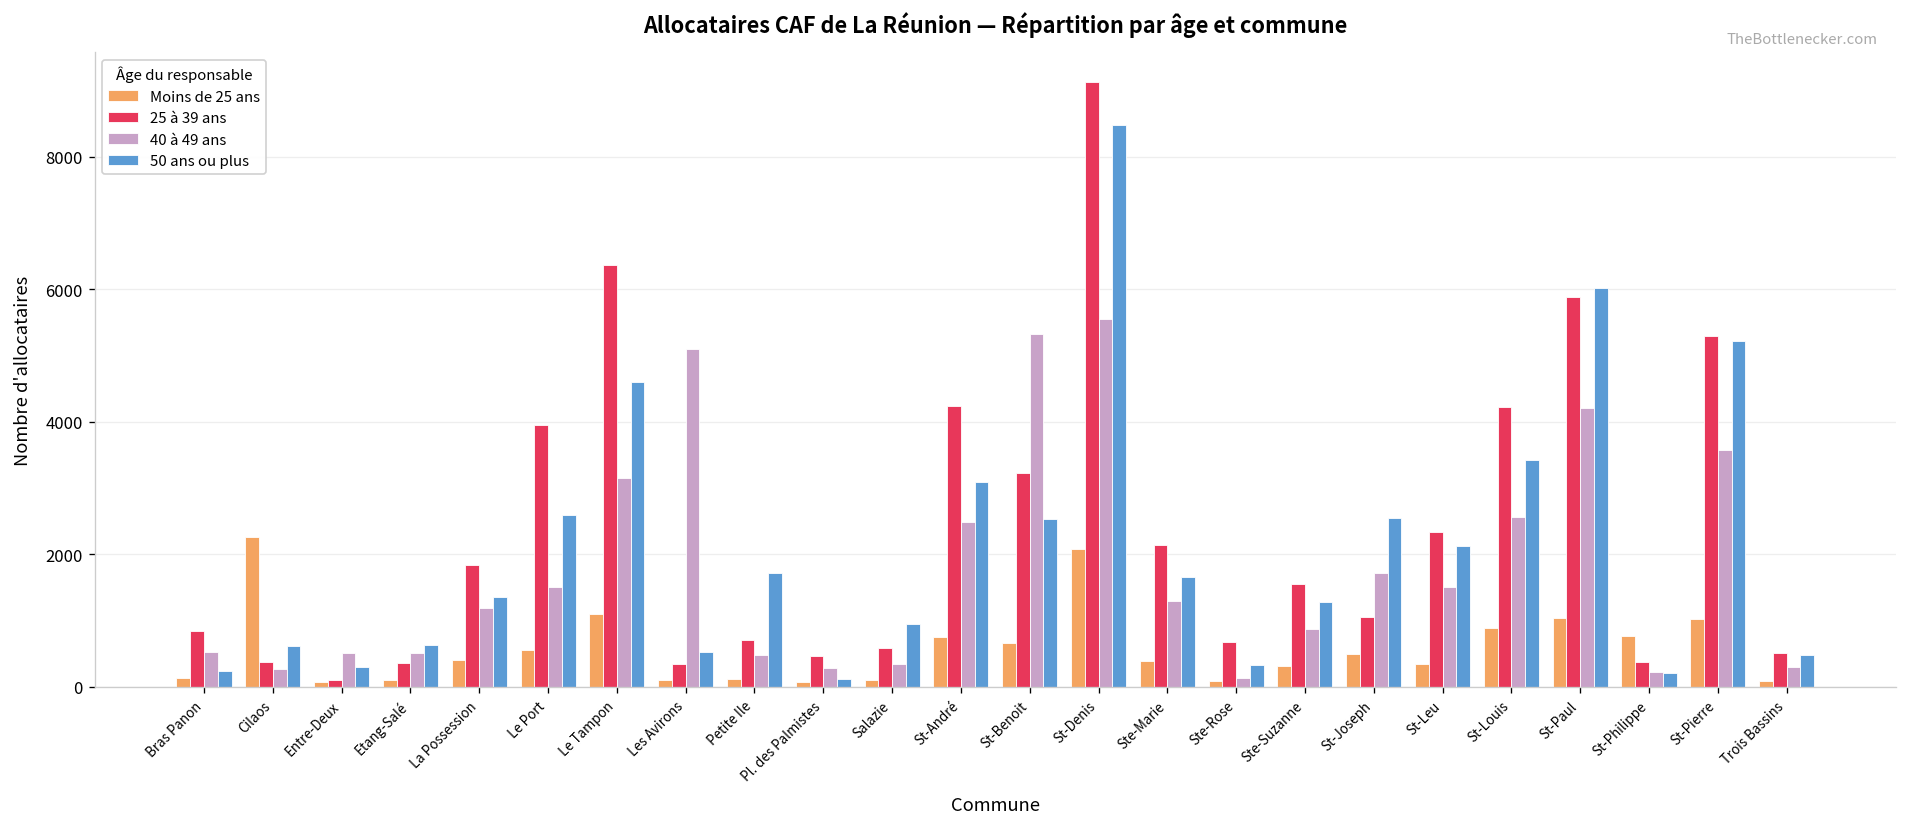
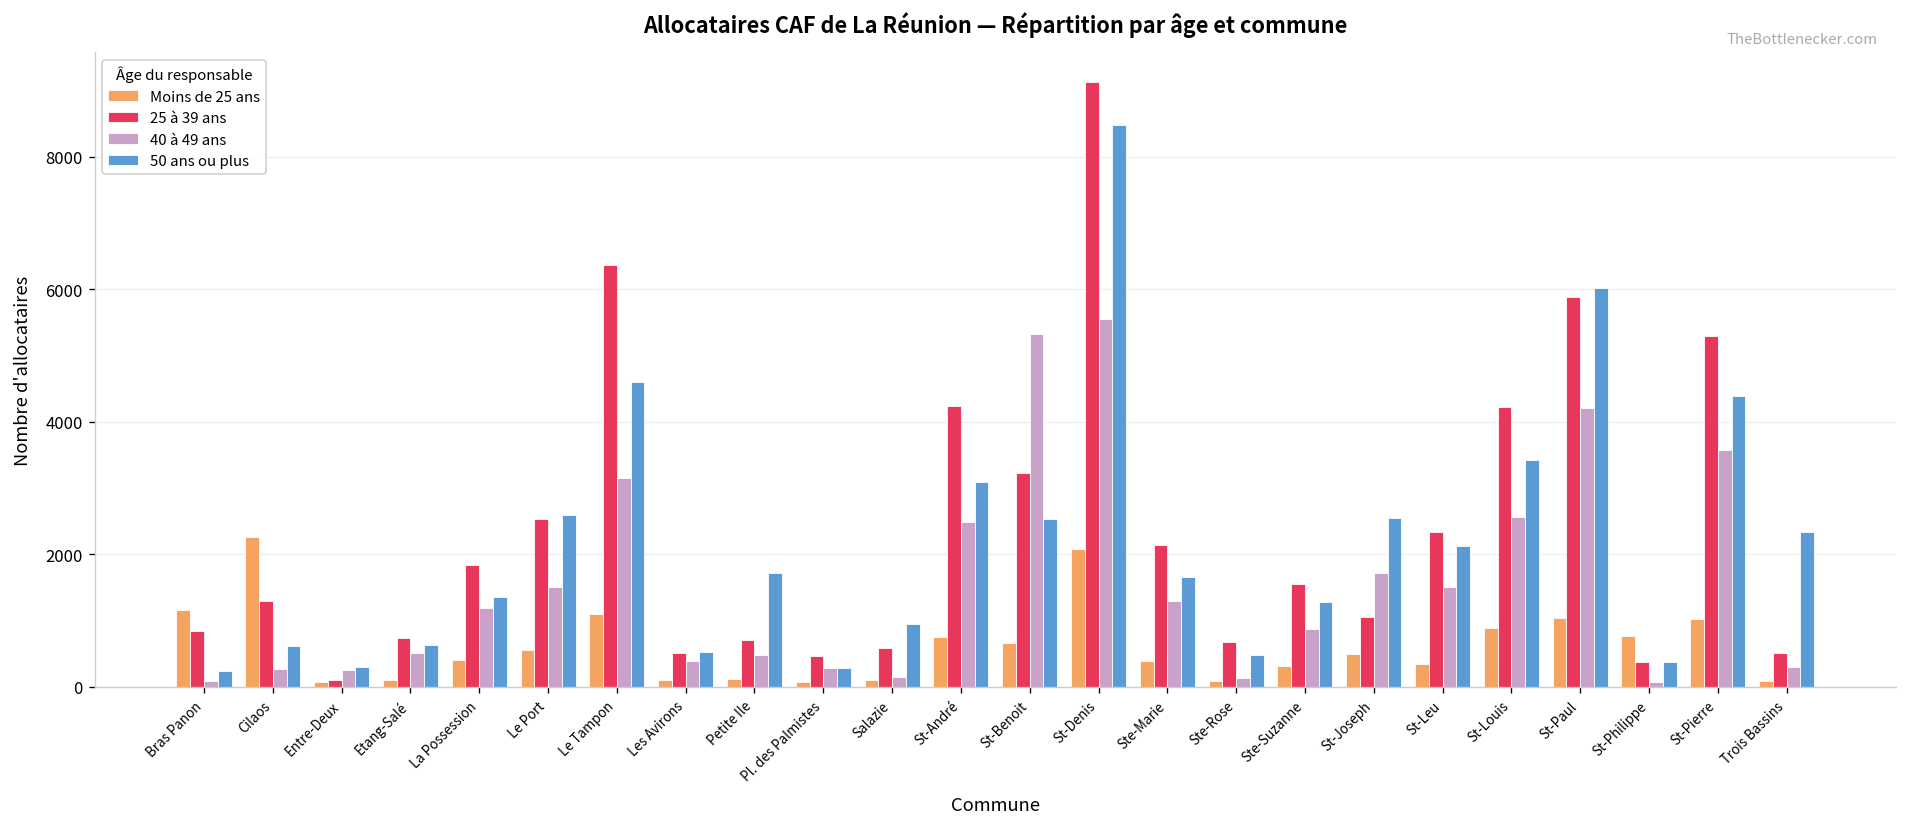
  {
    "Moins de 25 ans": {
-     "Bras Panon": 100,
+     "Bras Panon": 1200,
      "Cilaos": 2300,
      "Entre-Deux": 100,
      "Etang-Salé": 100,
      "La Possession": 400,
      "Le Port": 600,
      "Le Tampon": 1100,
      "Les Avirons": 100,
      "Petite Ile": 100,
      "Pl. des Palmistes": 100,
      "Salazie": 100,
      "St-André": 700,
      "St-Benoit": 700,
      "St-Denis": 2100,
      "Ste-Marie": 400,
      "Ste-Rose": 100,
      "Ste-Suzanne": 300,
      "St-Joseph": 500,
      "St-Leu": 400,
      "St-Louis": 900,
      "St-Paul": 1000,
      "St-Philippe": 800,
      "St-Pierre": 1000,
      "Trois Bassins": 100
    },
    "25 à 39 ans": {
      "Bras Panon": 800,
-     "Cilaos": 400,
+     "Cilaos": 1300,
      "Entre-Deux": 100,
-     "Etang-Salé": 400,
+     "Etang-Salé": 700,
      "La Possession": 1800,
-     "Le Port": 3900,
+     "Le Port": 2500,
      "Le Tampon": 6400,
-     "Les Avirons": 300,
+     "Les Avirons": 500,
      "Petite Ile": 700,
      "Pl. des Palmistes": 500,
      "Salazie": 600,
      "St-André": 4200,
      "St-Benoit": 3200,
      "St-Denis": 9100,
      "Ste-Marie": 2100,
      "Ste-Rose": 700,
      "Ste-Suzanne": 1600,
      "St-Joseph": 1100,
      "St-Leu": 2300,
      "St-Louis": 4200,
      "St-Paul": 5900,
      "St-Philippe": 400,
      "St-Pierre": 5300,
      "Trois Bassins": 500
    },
    "40 à 49 ans": {
-     "Bras Panon": 500,
+     "Bras Panon": 100,
      "Cilaos": 300,
-     "Entre-Deux": 500,
+     "Entre-Deux": 300,
      "Etang-Salé": 500,
      "La Possession": 1200,
      "Le Port": 1500,
      "Le Tampon": 3200,
-     "Les Avirons": 5100,
+     "Les Avirons": 400,
      "Petite Ile": 500,
      "Pl. des Palmistes": 300,
-     "Salazie": 400,
+     "Salazie": 200,
      "St-André": 2500,
      "St-Benoit": 5300,
      "St-Denis": 5600,
      "Ste-Marie": 1300,
      "Ste-Rose": 100,
      "Ste-Suzanne": 900,
      "St-Joseph": 1700,
      "St-Leu": 1500,
      "St-Louis": 2600,
      "St-Paul": 4200,
-     "St-Philippe": 200,
+     "St-Philippe": 100,
      "St-Pierre": 3600,
      "Trois Bassins": 300
    },
    "50 ans ou plus": {
      "Bras Panon": 200,
      "Cilaos": 600,
      "Entre-Deux": 300,
      "Etang-Salé": 600,
      "La Possession": 1400,
      "Le Port": 2600,
      "Le Tampon": 4600,
      "Les Avirons": 500,
      "Petite Ile": 1700,
-     "Pl. des Palmistes": 100,
+     "Pl. des Palmistes": 300,
      "Salazie": 1000,
      "St-André": 3100,
      "St-Benoit": 2500,
      "St-Denis": 8500,
      "Ste-Marie": 1700,
-     "Ste-Rose": 300,
+     "Ste-Rose": 500,
      "Ste-Suzanne": 1300,
      "St-Joseph": 2500,
      "St-Leu": 2100,
      "St-Louis": 3400,
      "St-Paul": 6000,
-     "St-Philippe": 200,
-     "St-Pierre": 5200,
-     "Trois Bassins": 500
+     "St-Philippe": 400,
+     "St-Pierre": 4400,
+     "Trois Bassins": 2300
    }
  }
